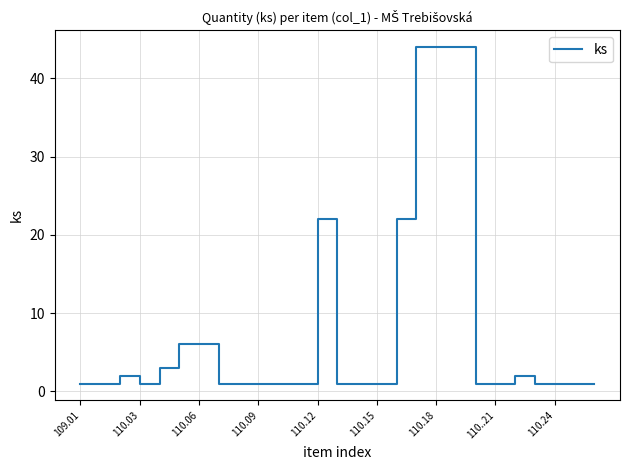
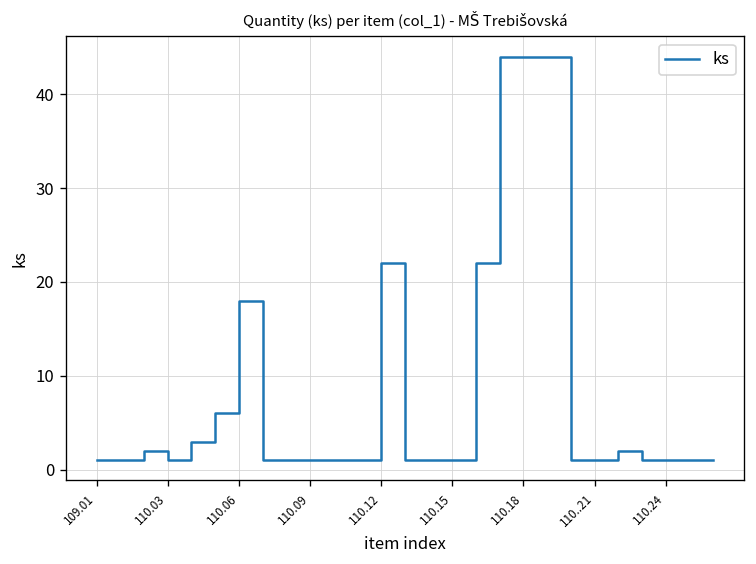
  {
    "109.01": 1,
    "110.03": 1,
-   "110.06": 6,
+   "110.06": 18,
    "110.09": 1,
    "110.12": 22,
    "110.15": 1,
    "110.18": 44,
    "110..21": 1,
    "110.24": 1
  }
